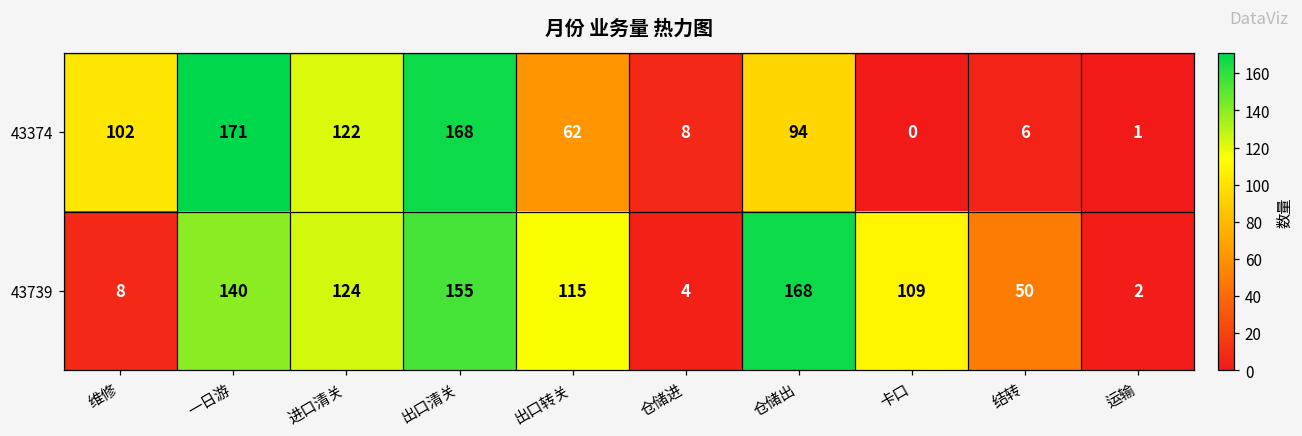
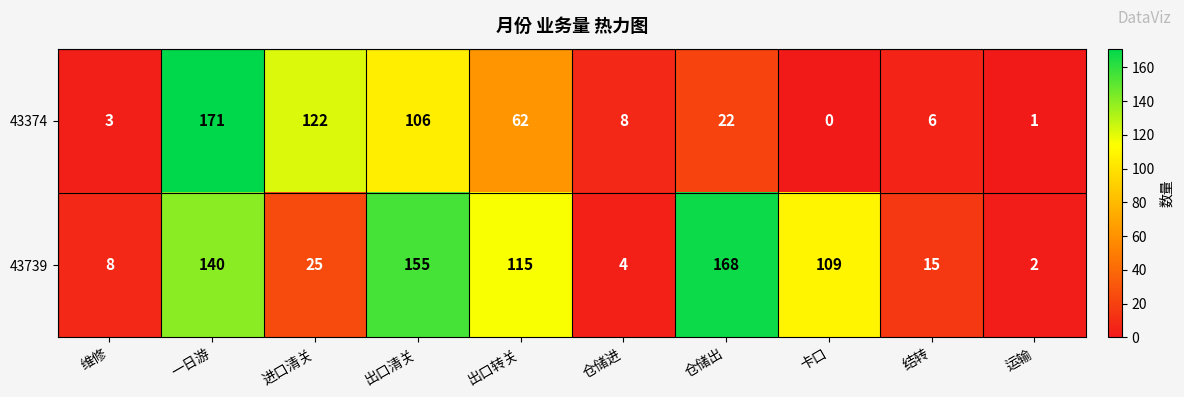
  {
    "43374": {
-     "维修": 102,
+     "维修": 3,
      "一日游": 171,
      "进口清关": 122,
-     "出口清关": 168,
+     "出口清关": 106,
      "出口转关": 62,
      "仓储进": 8,
-     "仓储出": 94,
+     "仓储出": 22,
      "卡口": 0,
      "结转": 6,
      "运输": 1
    },
    "43739": {
      "维修": 8,
      "一日游": 140,
-     "进口清关": 124,
+     "进口清关": 25,
      "出口清关": 155,
      "出口转关": 115,
      "仓储进": 4,
      "仓储出": 168,
      "卡口": 109,
-     "结转": 50,
+     "结转": 15,
      "运输": 2
    }
  }
